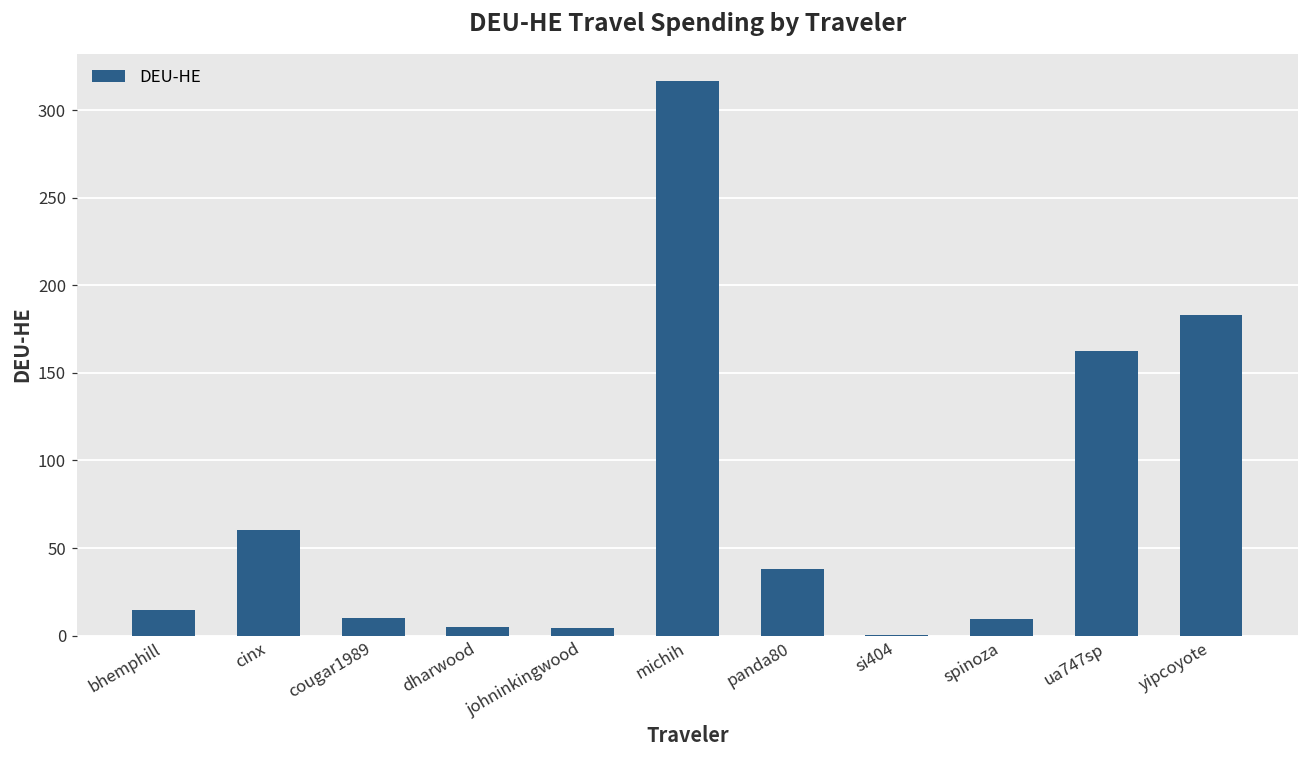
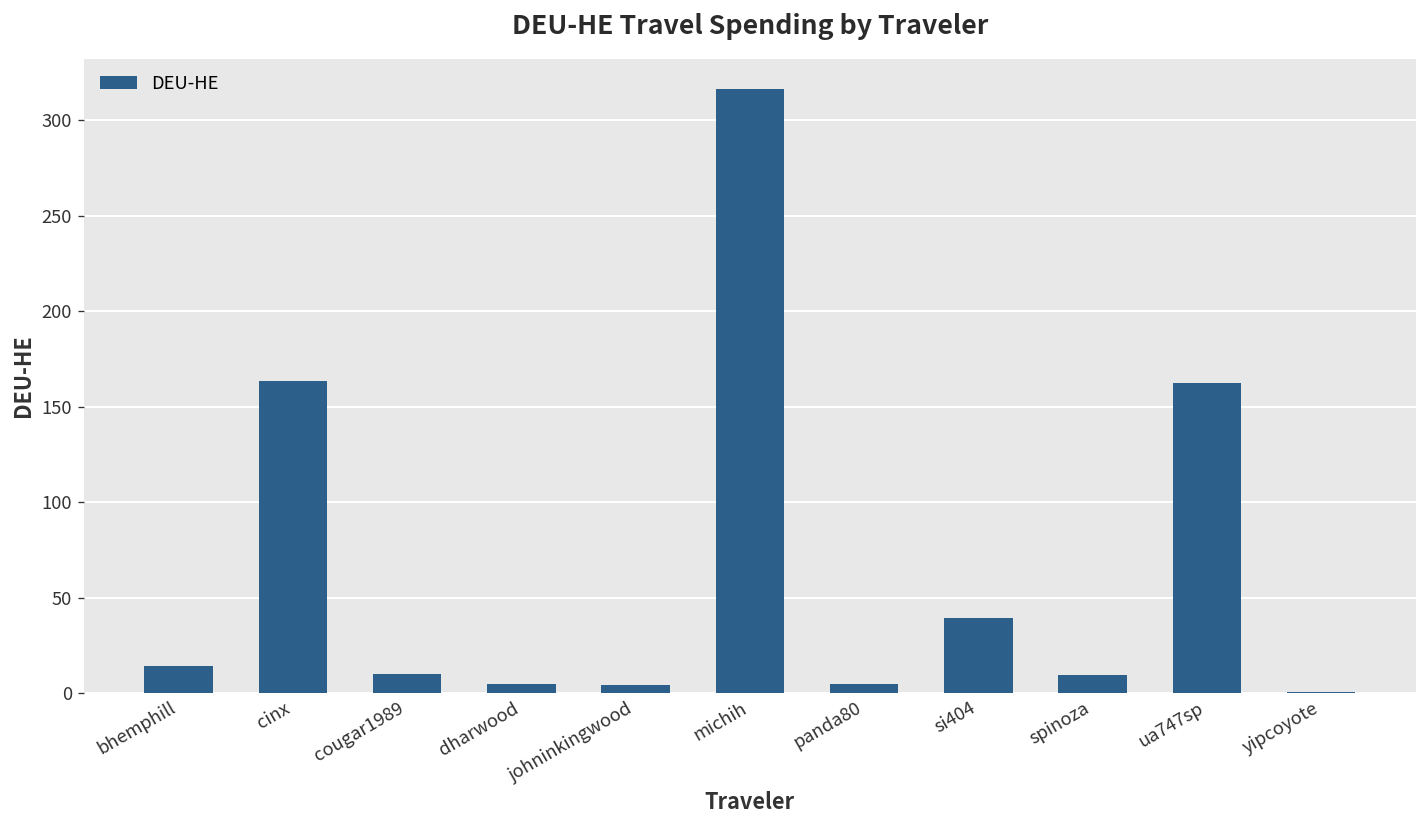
  {
    "bhemphill": 15,
-   "cinx": 60,
+   "cinx": 164,
    "cougar1989": 10,
    "dharwood": 5,
    "johninkingwood": 4,
    "michih": 316,
-   "panda80": 38,
-   "si404": 1,
+   "panda80": 5,
+   "si404": 39,
    "spinoza": 9,
    "ua747sp": 163,
-   "yipcoyote": 183
+   "yipcoyote": 1
  }
